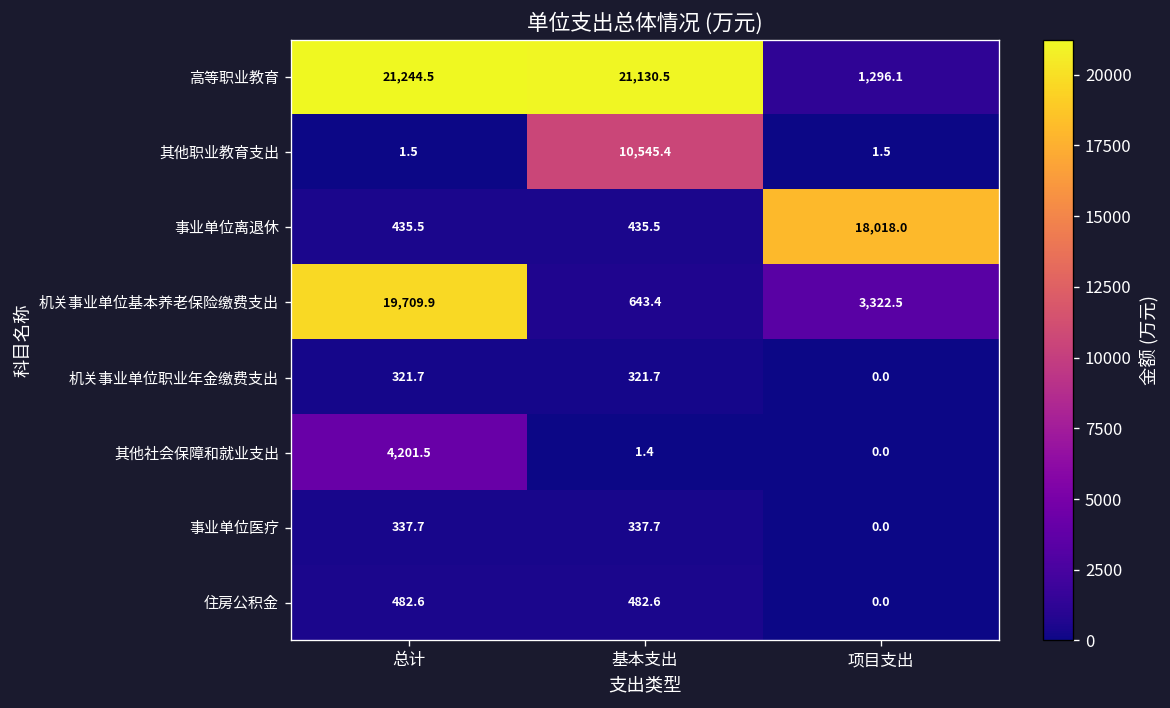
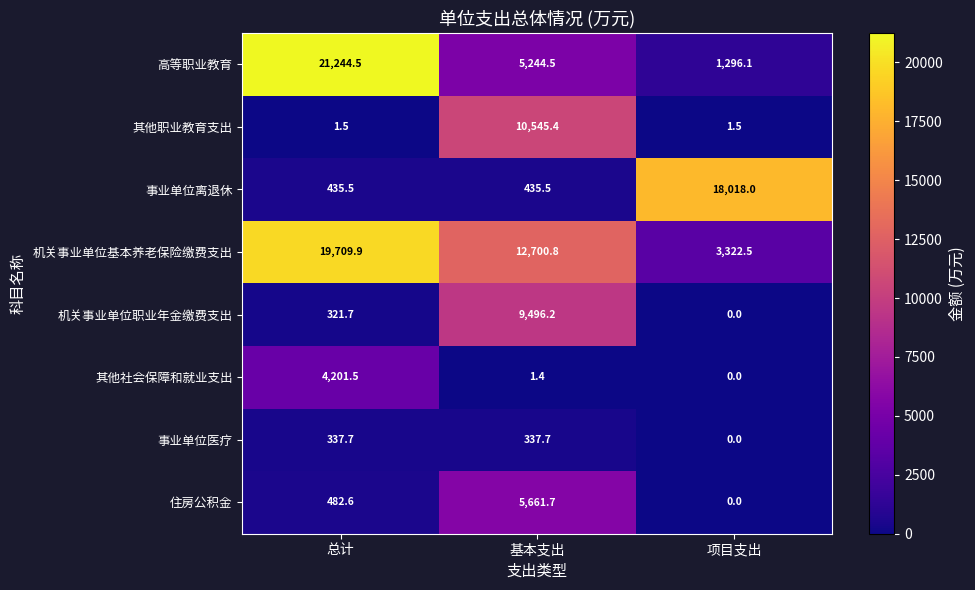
  {
    "高等职业教育": {
      "总计": "21,244.5",
-     "基本支出": "21,130.5",
+     "基本支出": "5,244.5",
      "项目支出": "1,296.1"
    },
    "其他职业教育支出": {
      "总计": "1.5",
      "基本支出": "10,545.4",
      "项目支出": "1.5"
    },
    "事业单位离退休": {
      "总计": "435.5",
      "基本支出": "435.5",
      "项目支出": "18,018.0"
    },
    "机关事业单位基本养老保险缴费支出": {
      "总计": "19,709.9",
-     "基本支出": "643.4",
+     "基本支出": "12,700.8",
      "项目支出": "3,322.5"
    },
    "机关事业单位职业年金缴费支出": {
      "总计": "321.7",
-     "基本支出": "321.7",
+     "基本支出": "9,496.2",
      "项目支出": "0.0"
    },
    "其他社会保障和就业支出": {
      "总计": "4,201.5",
      "基本支出": "1.4",
      "项目支出": "0.0"
    },
    "事业单位医疗": {
      "总计": "337.7",
      "基本支出": "337.7",
      "项目支出": "0.0"
    },
    "住房公积金": {
      "总计": "482.6",
-     "基本支出": "482.6",
+     "基本支出": "5,661.7",
      "项目支出": "0.0"
    }
  }
